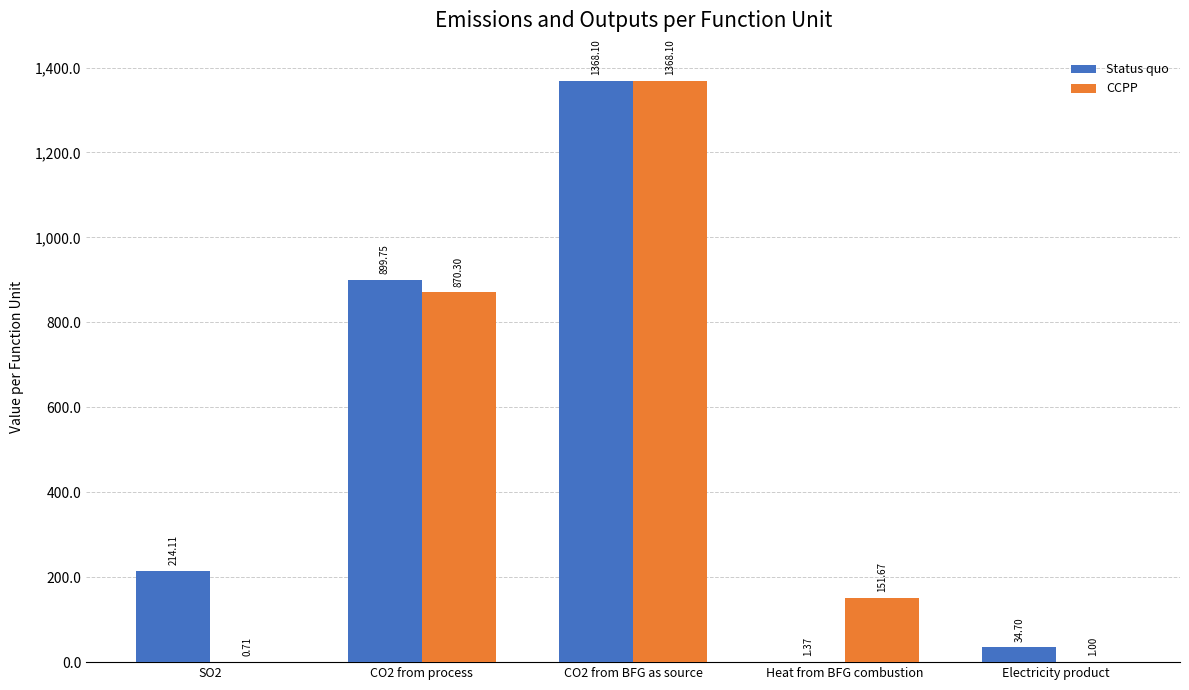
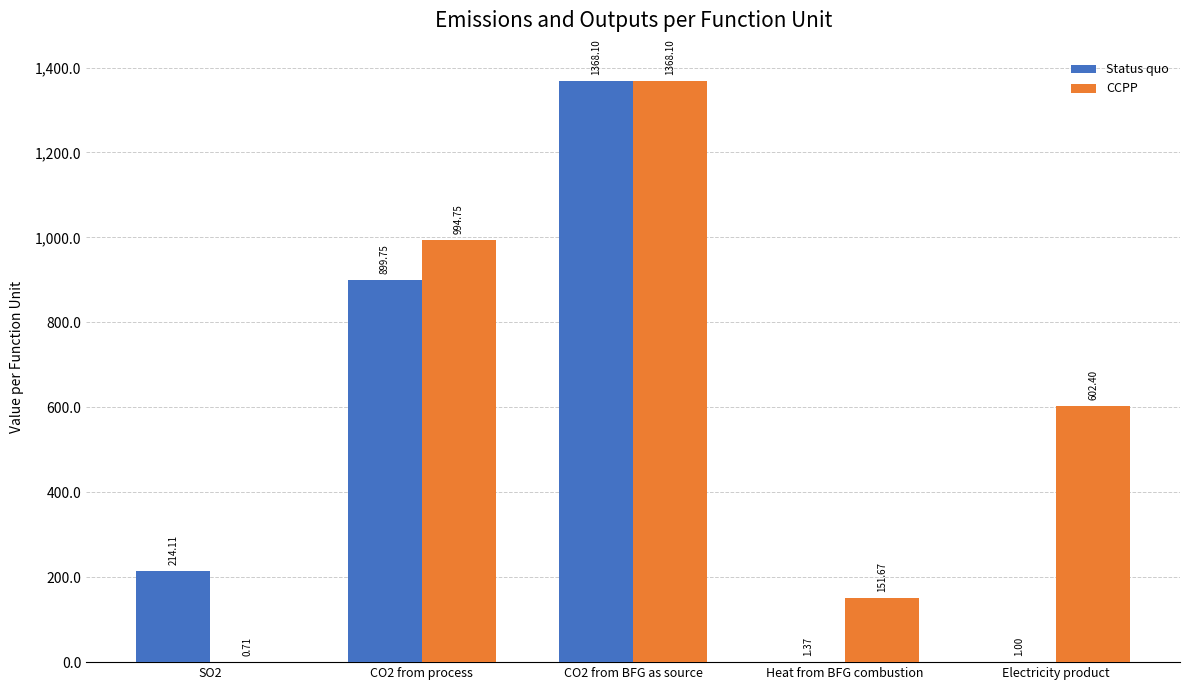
  {
    "Status quo": {
      "SO2": 214.11,
      "CO2 from process": 899.75,
      "CO2 from BFG as source": 1368.10,
      "Heat from BFG combustion": 1.37,
-     "Electricity product": 34.70
+     "Electricity product": 1.00
    },
    "CCPP": {
      "SO2": 0.71,
-     "CO2 from process": 870.30,
+     "CO2 from process": 994.75,
      "CO2 from BFG as source": 1368.10,
      "Heat from BFG combustion": 151.67,
-     "Electricity product": 1.00
+     "Electricity product": 602.40
    }
  }
